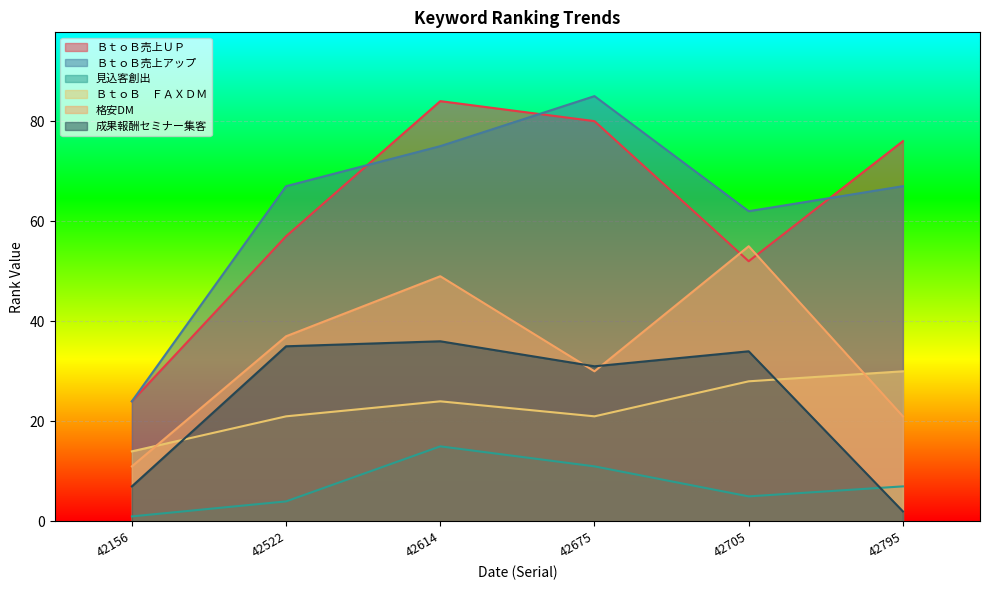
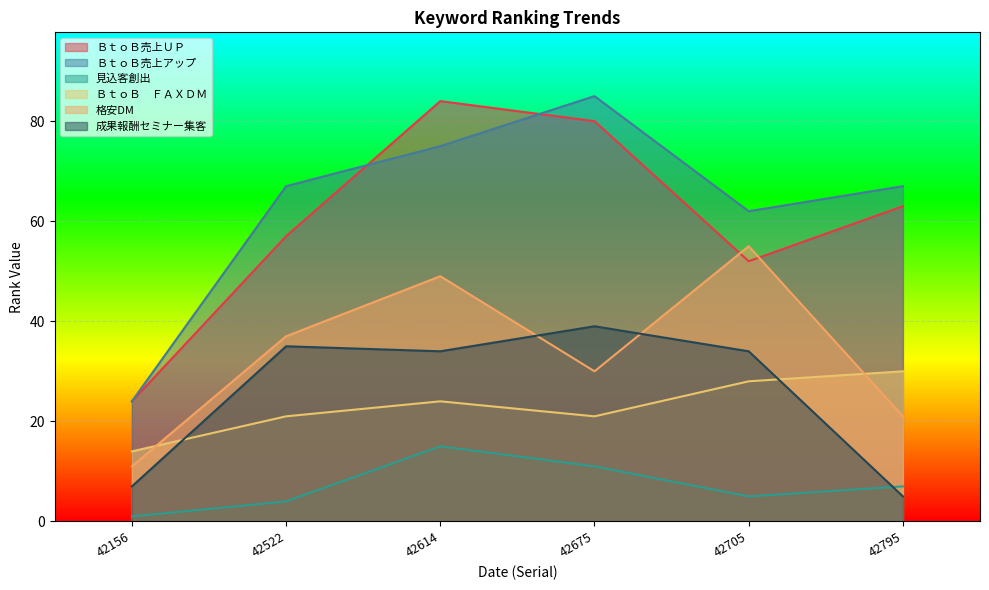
  {
    "ＢｔｏＢ売上ＵＰ": {
      "42522": 57,
      "42614": 84,
      "42675": 80,
      "42705": 52,
-     "42795": 76
+     "42795": 63
    },
    "成果報酬セミナー集客": {
      "42156": 7,
      "42522": 35,
-     "42614": 36,
-     "42675": 31,
+     "42614": 34,
+     "42675": 39,
      "42705": 34,
-     "42795": 2
+     "42795": 5
    }
  }
